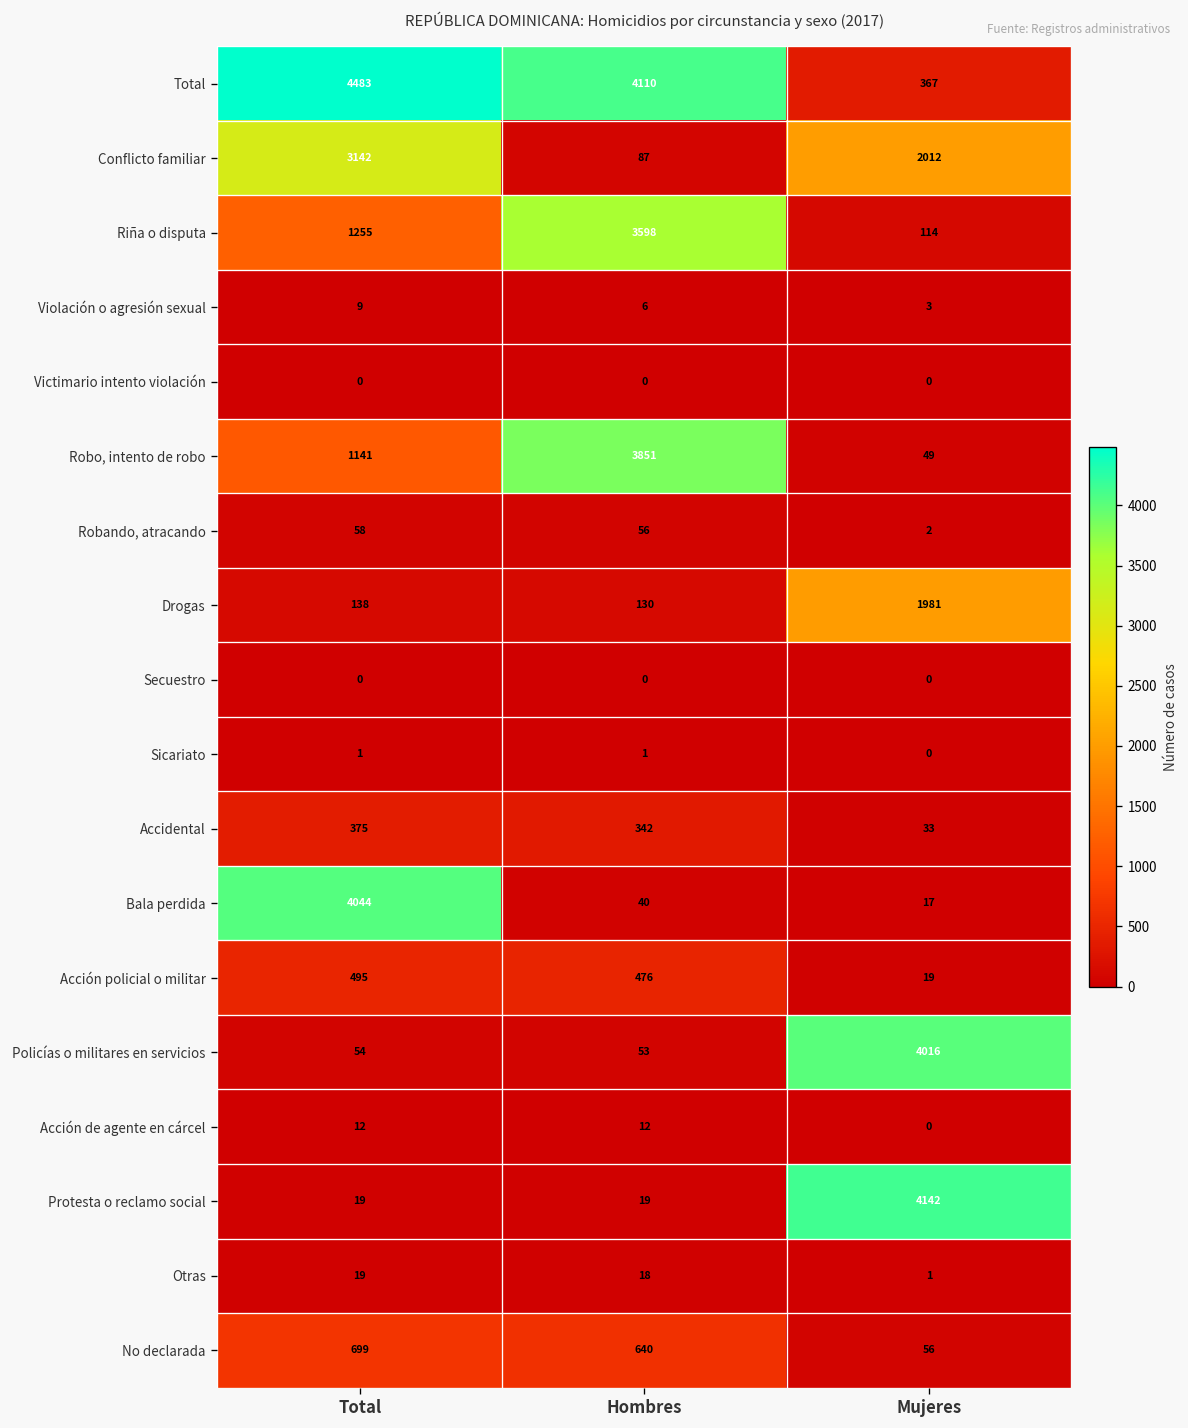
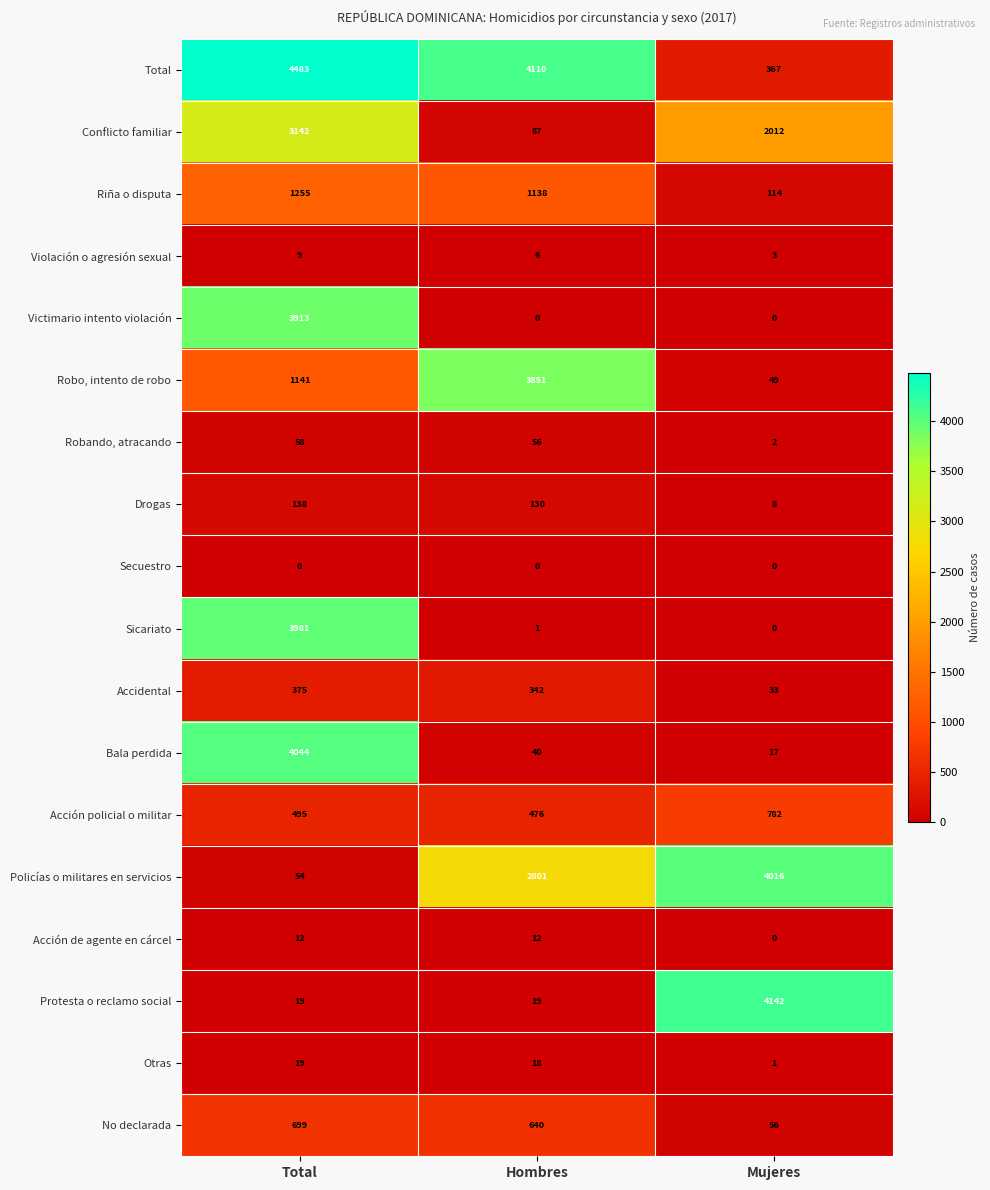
  {
    "Total": {
      "Total": 4483,
      "Hombres": 4110,
      "Mujeres": 367
    },
    "Conflicto familiar": {
      "Total": 3142,
      "Hombres": 87,
      "Mujeres": 2012
    },
    "Riña o disputa": {
      "Total": 1255,
-     "Hombres": 3598,
+     "Hombres": 1138,
      "Mujeres": 114
    },
    "Violación o agresión sexual": {
      "Total": 9,
      "Hombres": 6,
      "Mujeres": 3
    },
    "Victimario intento violación": {
-     "Total": 0,
+     "Total": 3913,
      "Hombres": 0,
      "Mujeres": 0
    },
    "Robo, intento de robo": {
      "Total": 1141,
      "Hombres": 3851,
      "Mujeres": 49
    },
    "Robando, atracando": {
      "Total": 58,
      "Hombres": 56,
      "Mujeres": 2
    },
    "Drogas": {
      "Total": 138,
      "Hombres": 130,
-     "Mujeres": 1981
+     "Mujeres": 8
    },
    "Secuestro": {
      "Total": 0,
      "Hombres": 0,
      "Mujeres": 0
    },
    "Sicariato": {
-     "Total": 1,
+     "Total": 3981,
      "Hombres": 1,
      "Mujeres": 0
    },
    "Accidental": {
      "Total": 375,
      "Hombres": 342,
      "Mujeres": 33
    },
    "Bala perdida": {
      "Total": 4044,
      "Hombres": 40,
      "Mujeres": 17
    },
    "Acción policial o militar": {
      "Total": 495,
      "Hombres": 476,
-     "Mujeres": 19
+     "Mujeres": 782
    },
    "Policías o militares en servicios": {
      "Total": 54,
-     "Hombres": 53,
+     "Hombres": 2801,
      "Mujeres": 4016
    },
    "Acción de agente en cárcel": {
      "Total": 12,
      "Hombres": 12,
      "Mujeres": 0
    },
    "Protesta o reclamo social": {
      "Total": 19,
      "Hombres": 19,
      "Mujeres": 4142
    },
    "Otras": {
      "Total": 19,
      "Hombres": 18,
      "Mujeres": 1
    },
    "No declarada": {
      "Total": 699,
      "Hombres": 640,
      "Mujeres": 56
    }
  }
